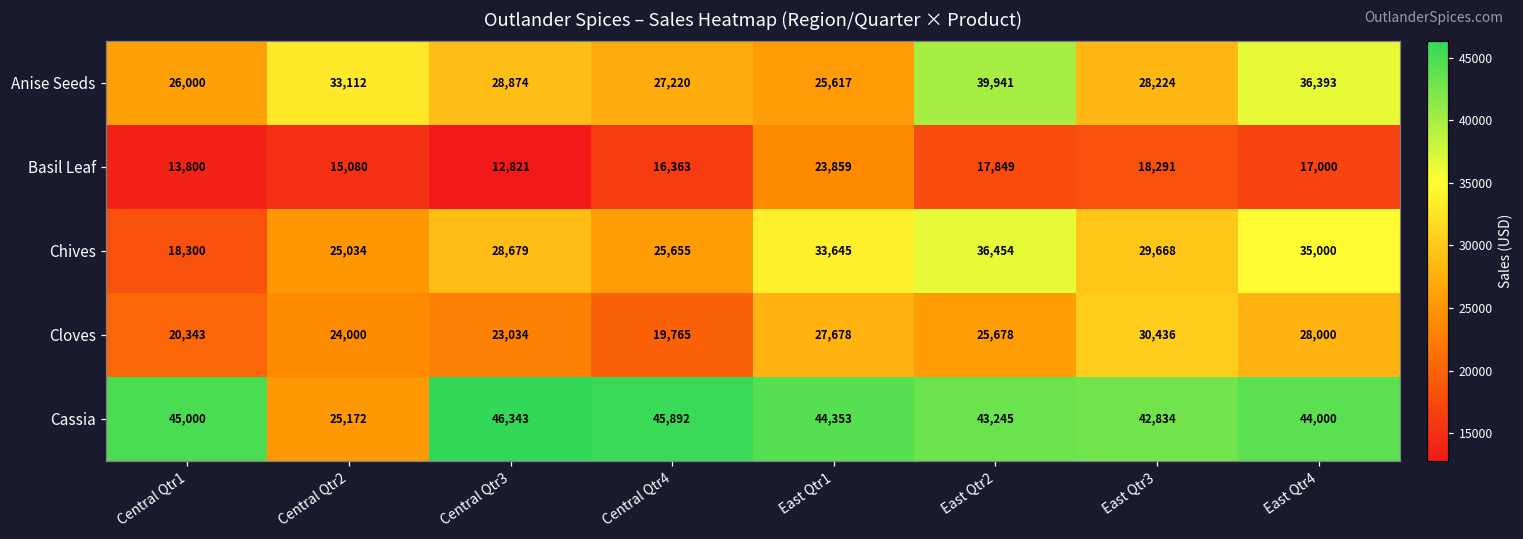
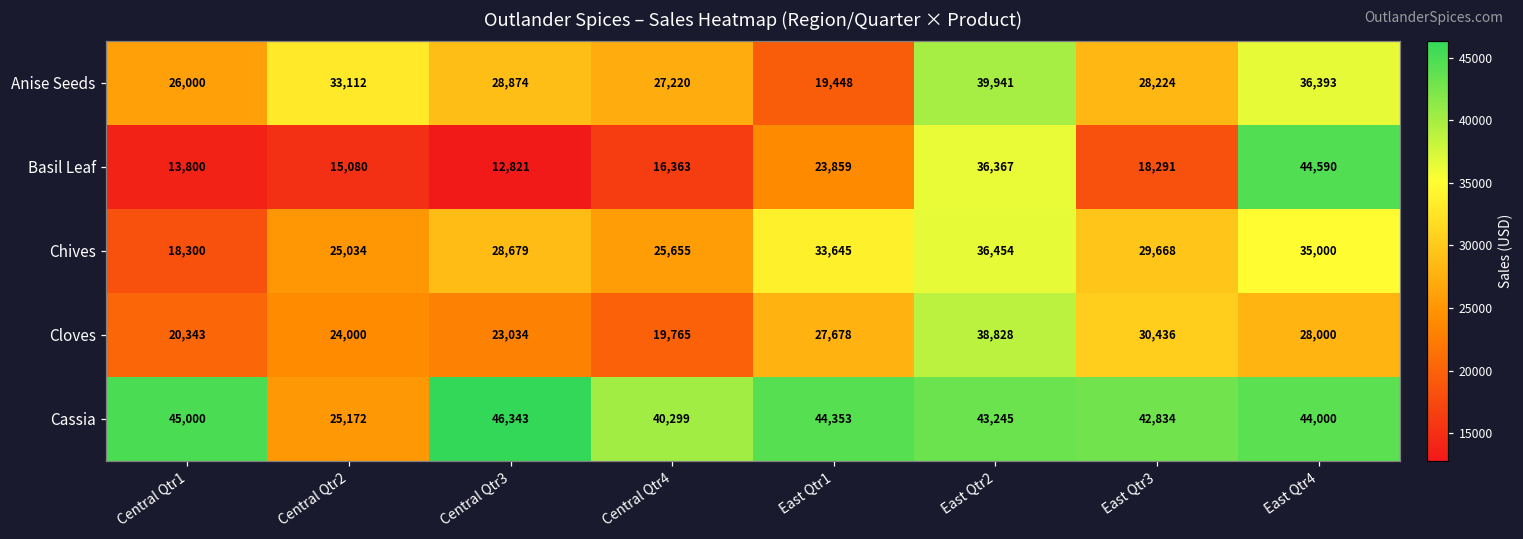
  {
    "Anise Seeds": {
      "Central Qtr1": "26,000",
      "Central Qtr2": "33,112",
      "Central Qtr3": "28,874",
      "Central Qtr4": "27,220",
-     "East Qtr1": "25,617",
+     "East Qtr1": "19,448",
      "East Qtr2": "39,941",
      "East Qtr3": "28,224",
      "East Qtr4": "36,393"
    },
    "Basil Leaf": {
      "Central Qtr1": "13,800",
      "Central Qtr2": "15,080",
      "Central Qtr3": "12,821",
      "Central Qtr4": "16,363",
      "East Qtr1": "23,859",
-     "East Qtr2": "17,849",
+     "East Qtr2": "36,367",
      "East Qtr3": "18,291",
-     "East Qtr4": "17,000"
+     "East Qtr4": "44,590"
    },
    "Chives": {
      "Central Qtr1": "18,300",
      "Central Qtr2": "25,034",
      "Central Qtr3": "28,679",
      "Central Qtr4": "25,655",
      "East Qtr1": "33,645",
      "East Qtr2": "36,454",
      "East Qtr3": "29,668",
      "East Qtr4": "35,000"
    },
    "Cloves": {
      "Central Qtr1": "20,343",
      "Central Qtr2": "24,000",
      "Central Qtr3": "23,034",
      "Central Qtr4": "19,765",
      "East Qtr1": "27,678",
-     "East Qtr2": "25,678",
+     "East Qtr2": "38,828",
      "East Qtr3": "30,436",
      "East Qtr4": "28,000"
    },
    "Cassia": {
      "Central Qtr1": "45,000",
      "Central Qtr2": "25,172",
      "Central Qtr3": "46,343",
-     "Central Qtr4": "45,892",
+     "Central Qtr4": "40,299",
      "East Qtr1": "44,353",
      "East Qtr2": "43,245",
      "East Qtr3": "42,834",
      "East Qtr4": "44,000"
    }
  }
